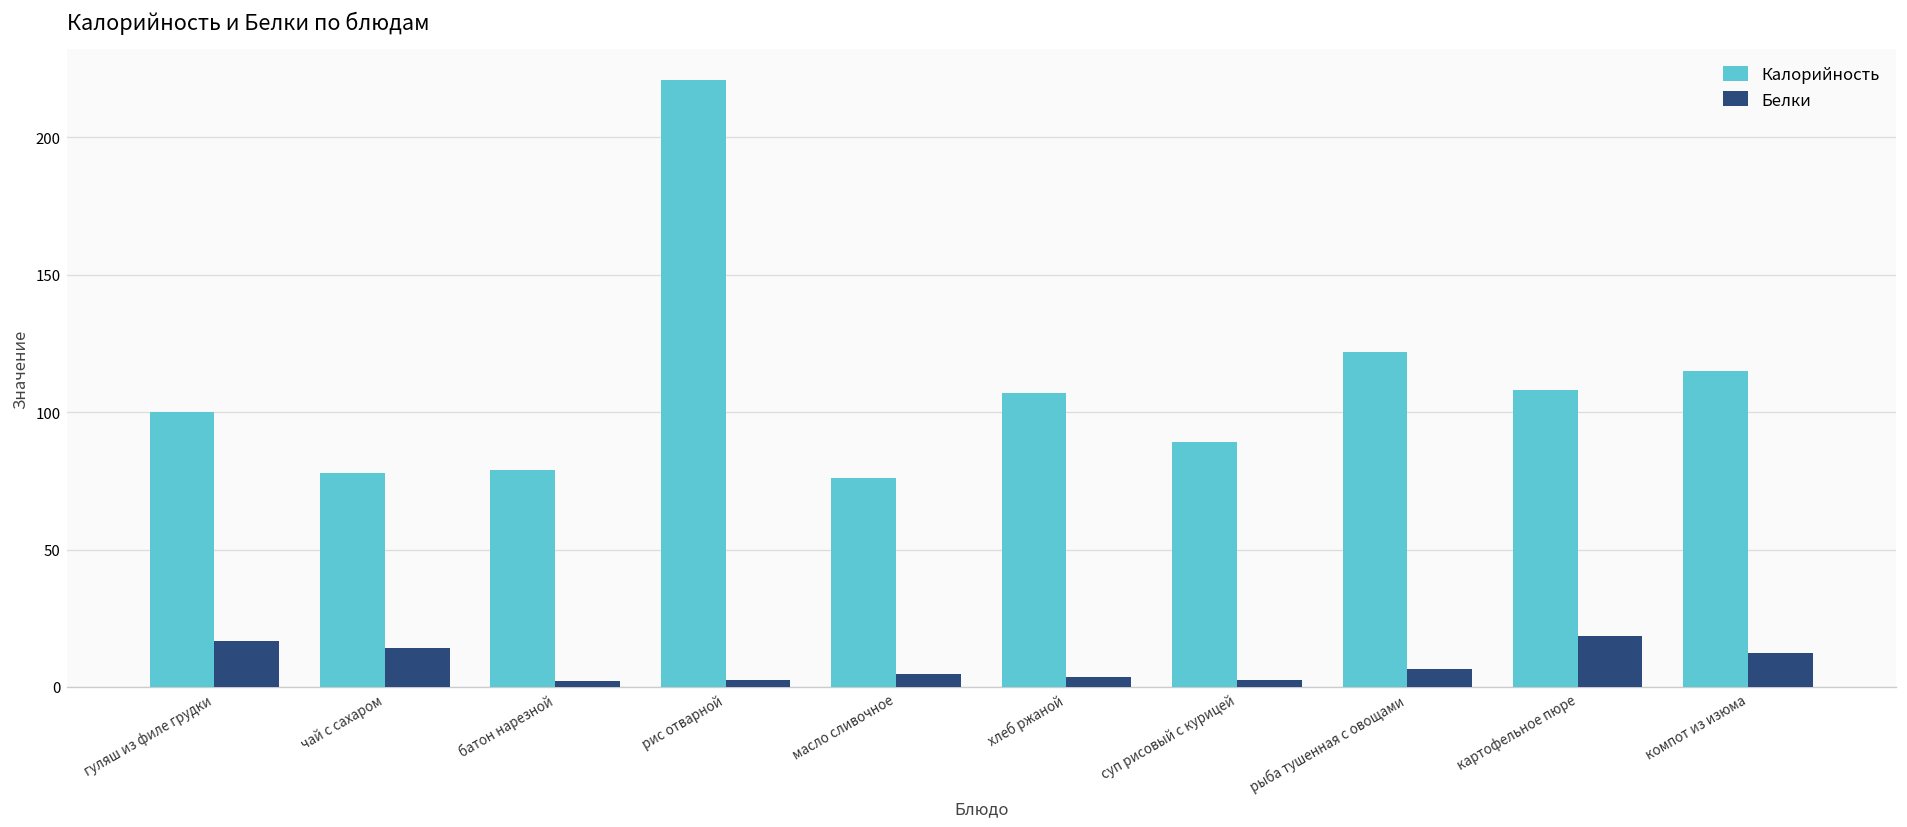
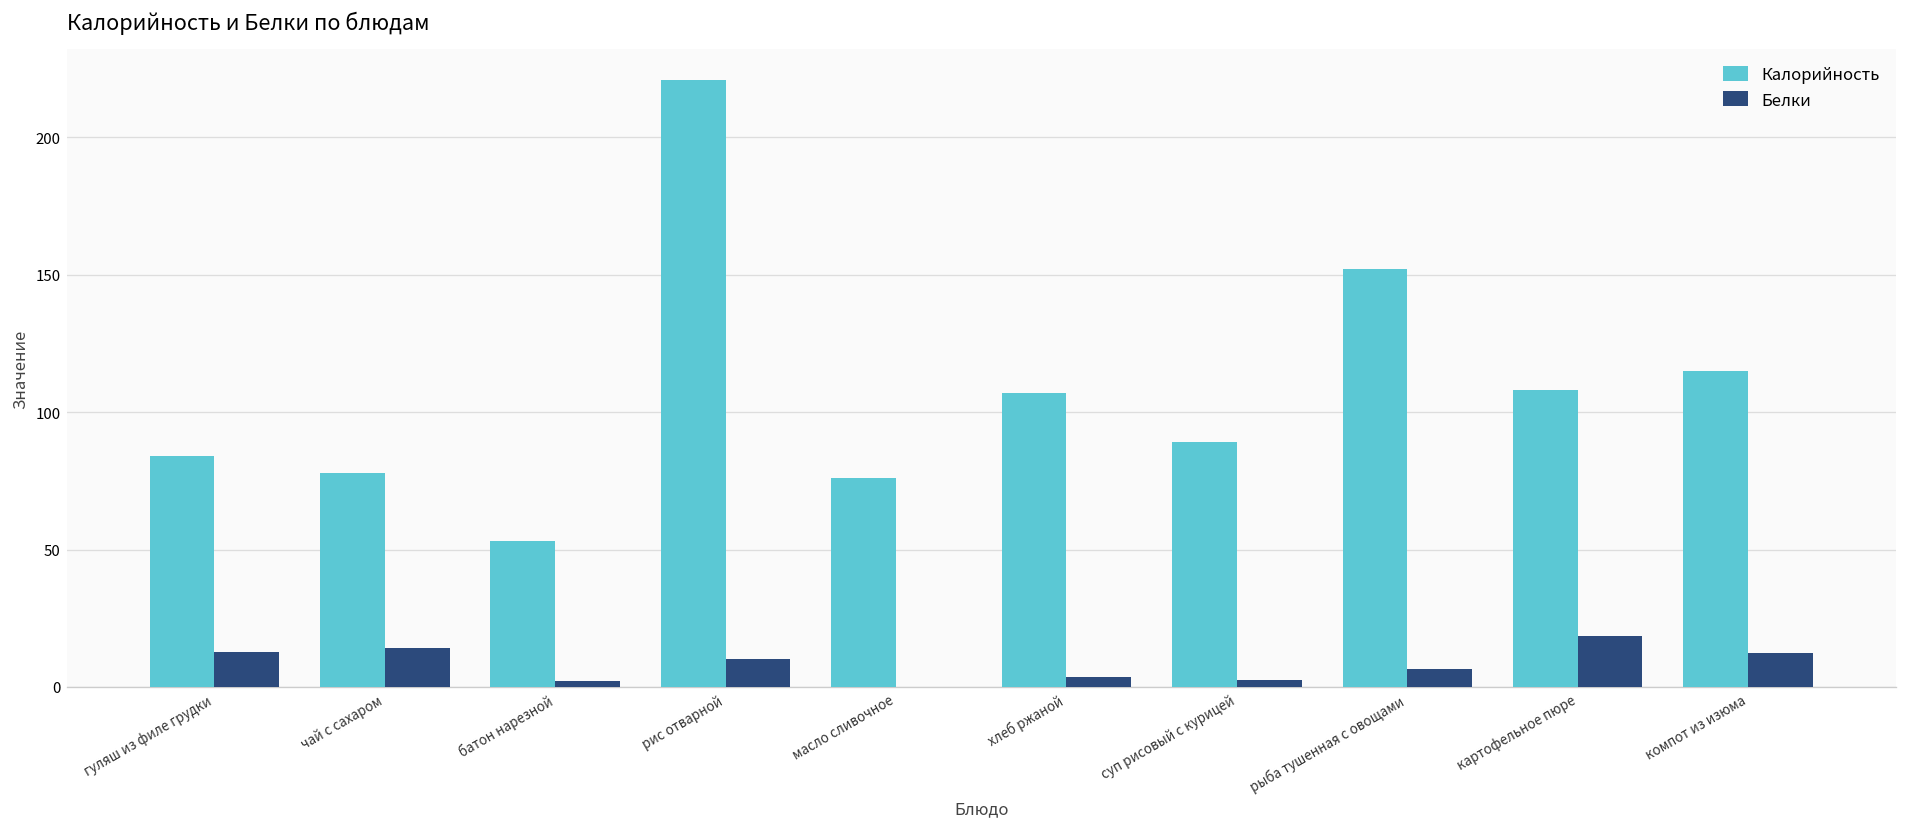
  {
    "Калорийность": {
-     "гуляш из филе грудки": 100,
+     "гуляш из филе грудки": 84,
      "чай с сахаром": 78,
-     "батон нарезной": 79,
+     "батон нарезной": 53,
      "рис отварной": 221,
      "масло сливочное": 76,
      "хлеб ржаной": 107,
      "суп рисовый с курицей": 89,
-     "рыба тушенная с овощами": 122,
+     "рыба тушенная с овощами": 152,
      "картофельное пюре": 108,
      "компот из изюма": 115
    },
    "Белки": {
-     "гуляш из филе грудки": 17,
+     "гуляш из филе грудки": 13,
      "чай с сахаром": 14,
      "батон нарезной": 2,
-     "рис отварной": 3,
-     "масло сливочное": 5,
+     "рис отварной": 10,
+     "масло сливочное": 0,
      "хлеб ржаной": 4,
      "суп рисовый с курицей": 3,
      "рыба тушенная с овощами": 7,
      "картофельное пюре": 18,
      "компот из изюма": 12
    }
  }
